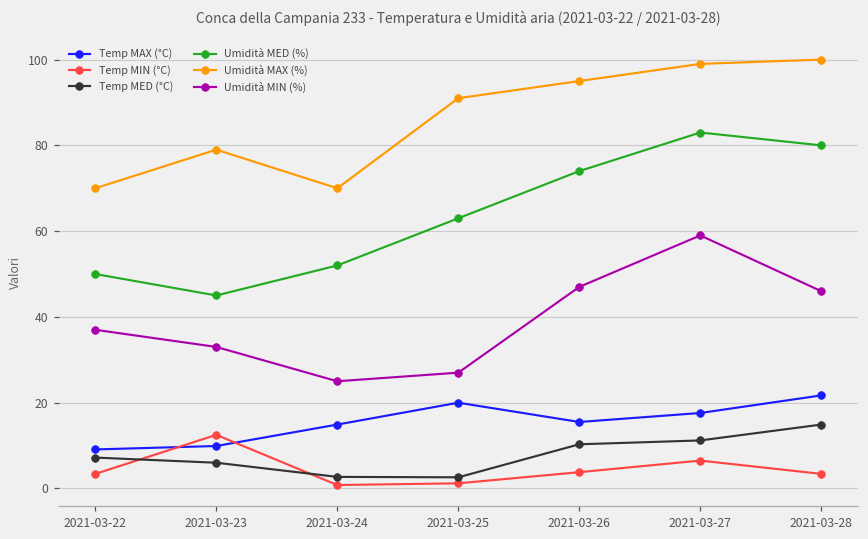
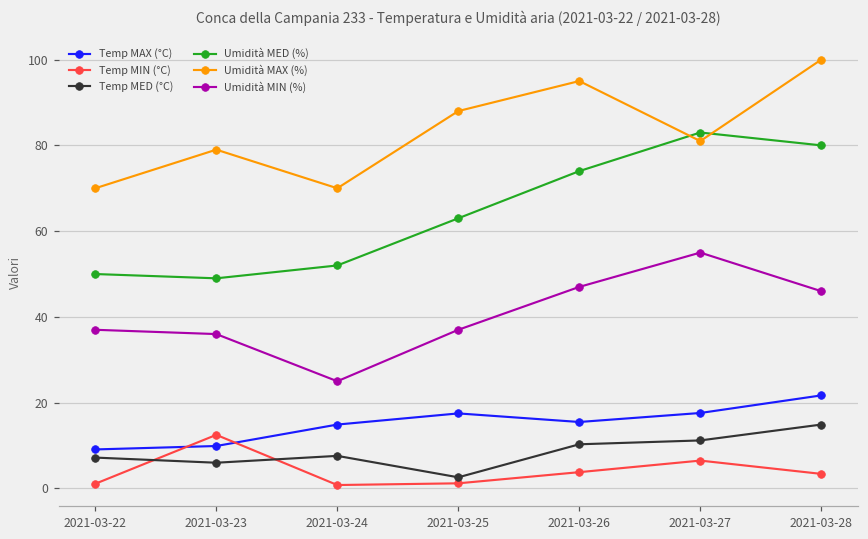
  {
    "Temp MAX (°C)": {
      "2021-03-22": 9,
      "2021-03-23": 10,
      "2021-03-24": 15,
-     "2021-03-25": 20,
+     "2021-03-25": 18,
      "2021-03-26": 16,
      "2021-03-27": 18,
      "2021-03-28": 22
    },
    "Temp MIN (°C)": {
-     "2021-03-22": 3,
+     "2021-03-22": 1,
      "2021-03-23": 13,
      "2021-03-24": 1,
      "2021-03-25": 1,
      "2021-03-26": 4,
      "2021-03-27": 7,
      "2021-03-28": 3
    },
    "Temp MED (°C)": {
      "2021-03-22": 7,
      "2021-03-23": 6,
-     "2021-03-24": 3,
+     "2021-03-24": 8,
      "2021-03-25": 3,
      "2021-03-26": 10,
      "2021-03-27": 11,
      "2021-03-28": 15
    },
    "Umidità MED (%)": {
      "2021-03-22": 50,
-     "2021-03-23": 45,
+     "2021-03-23": 49,
      "2021-03-24": 52,
      "2021-03-25": 63,
      "2021-03-26": 74,
      "2021-03-27": 83,
      "2021-03-28": 80
    },
    "Umidità MAX (%)": {
      "2021-03-22": 70,
      "2021-03-23": 79,
      "2021-03-24": 70,
-     "2021-03-25": 91,
+     "2021-03-25": 88,
      "2021-03-26": 95,
-     "2021-03-27": 99,
+     "2021-03-27": 81,
      "2021-03-28": 100
    },
    "Umidità MIN (%)": {
      "2021-03-22": 37,
-     "2021-03-23": 33,
+     "2021-03-23": 36,
      "2021-03-24": 25,
-     "2021-03-25": 27,
+     "2021-03-25": 37,
      "2021-03-26": 47,
-     "2021-03-27": 59,
+     "2021-03-27": 55,
      "2021-03-28": 46
    }
  }
